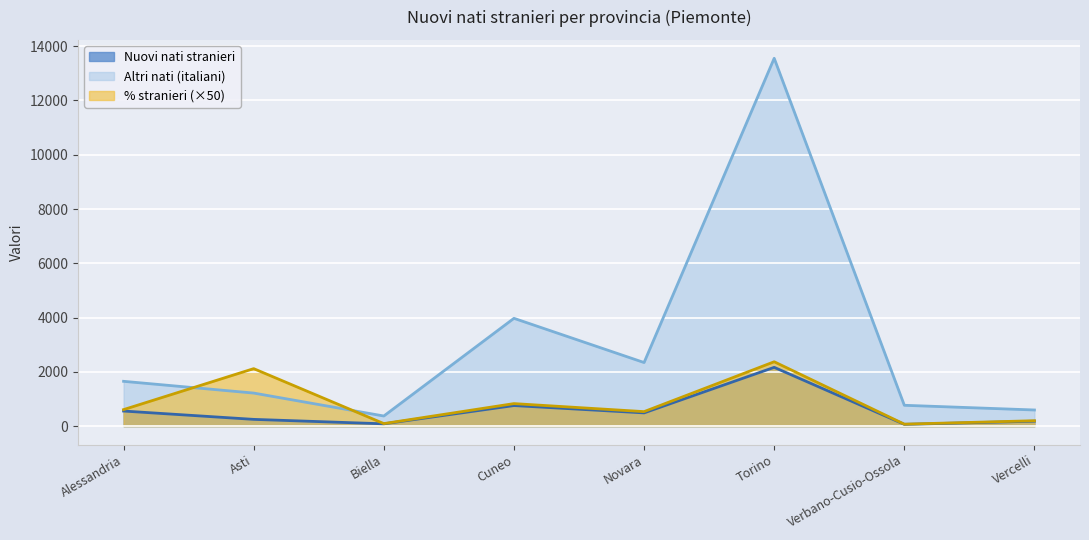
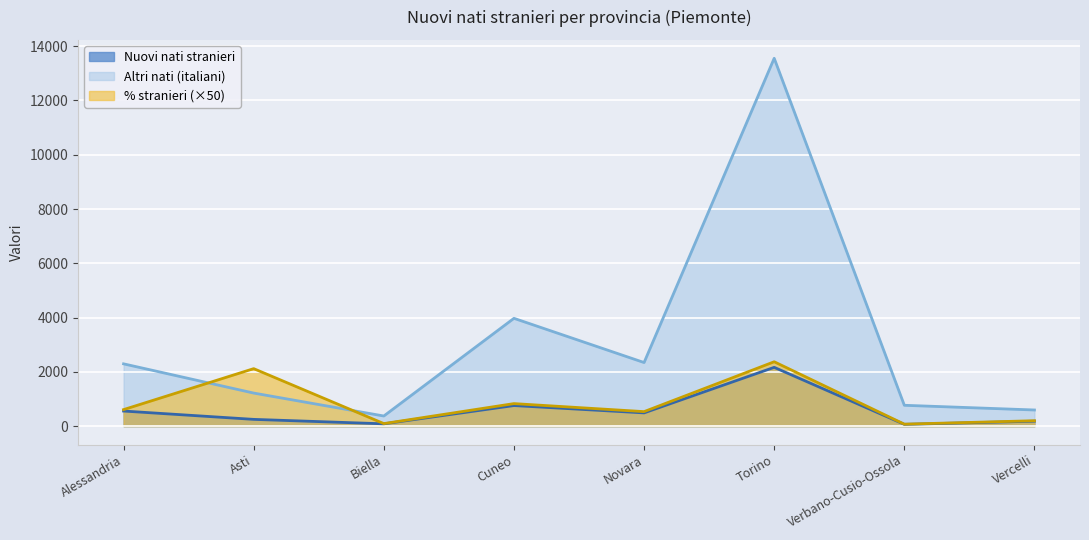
  {
    "Nuovi nati stranieri": {
      "Asti": 300,
      "Torino": 2200
    },
    "Altri nati (italiani)": {
-     "Alessandria": 1700,
+     "Alessandria": 2300,
      "Asti": 1200,
      "Biella": 400,
      "Cuneo": 4000,
      "Novara": 2300,
      "Torino": 13600,
      "Verbano-Cusio-Ossola": 800,
      "Vercelli": 600
    },
    "% stranieri (×50)": {
      "Asti": 2100,
      "Torino": 2400
    }
  }
